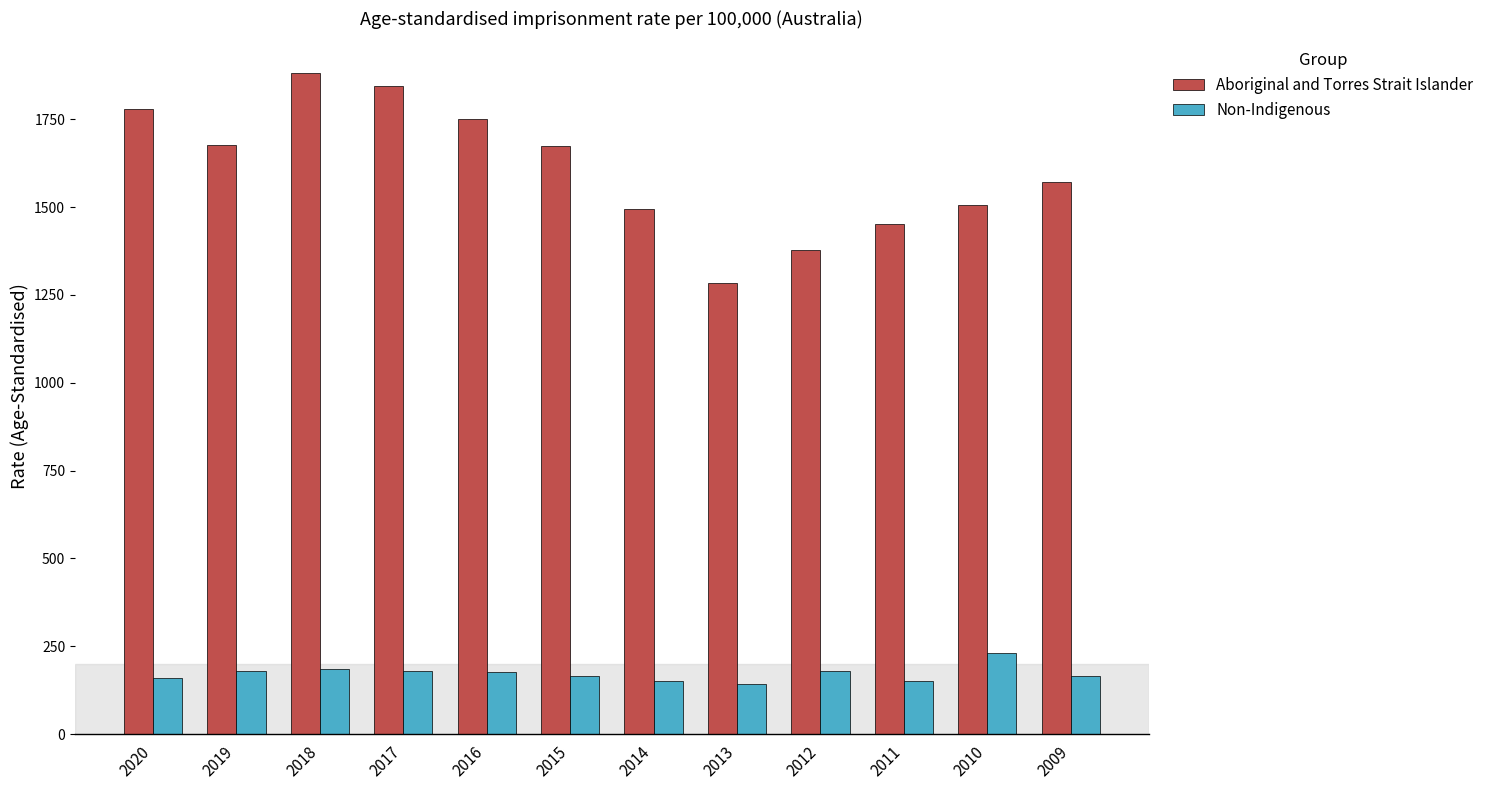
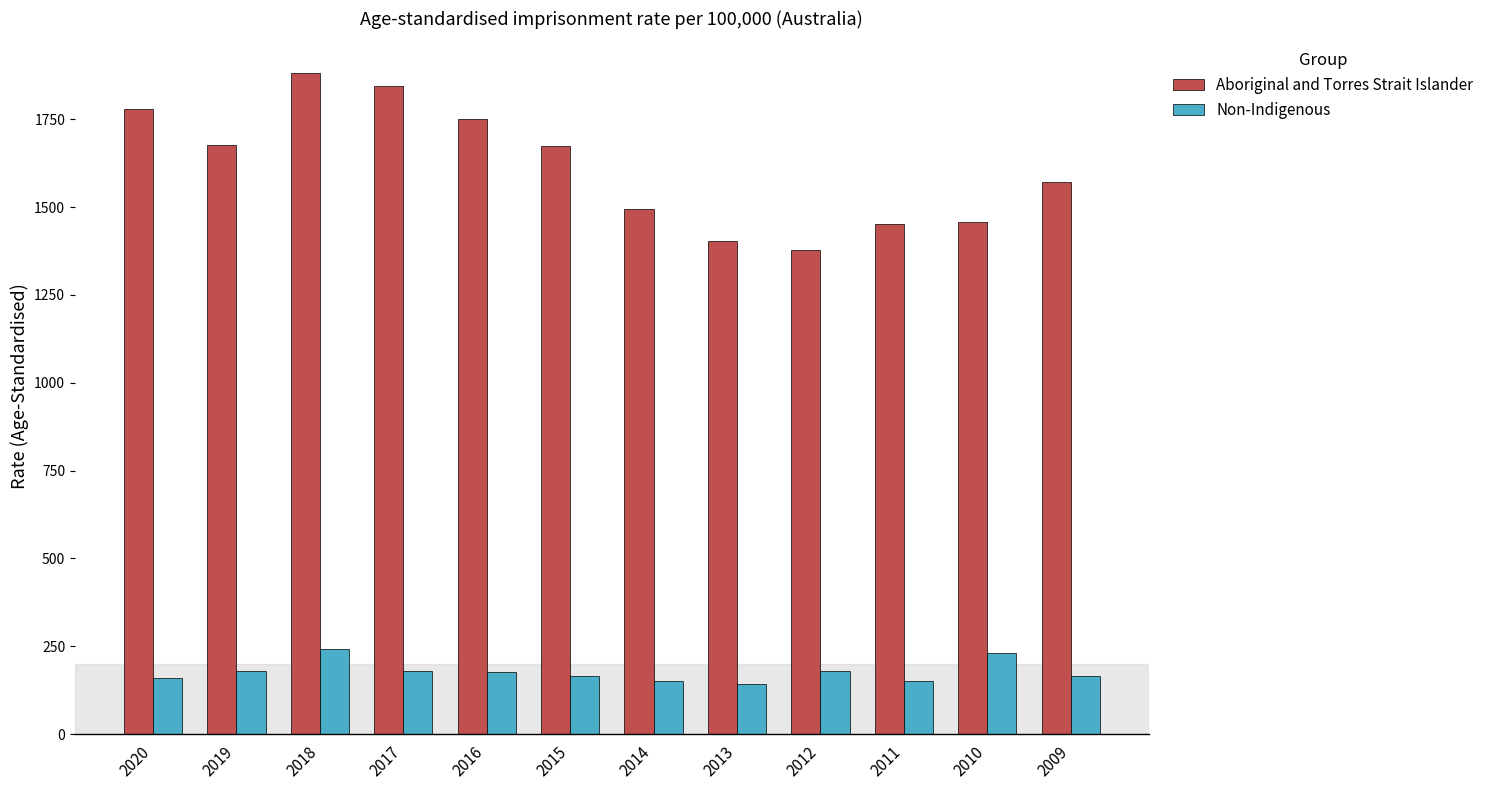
  {
    "Aboriginal and Torres Strait Islander": {
      "2020": 1780,
      "2019": 1680,
      "2018": 1880,
      "2017": 1840,
      "2016": 1750,
      "2015": 1670,
      "2014": 1490,
-     "2013": 1280,
+     "2013": 1400,
      "2012": 1380,
      "2011": 1450,
-     "2010": 1510,
+     "2010": 1460,
      "2009": 1570
    },
    "Non-Indigenous": {
      "2020": 160,
      "2019": 180,
-     "2018": 180,
+     "2018": 240,
      "2017": 180,
      "2016": 180,
      "2015": 170,
      "2014": 150,
      "2013": 140,
      "2012": 180,
      "2011": 150,
      "2010": 230,
      "2009": 170
    }
  }
